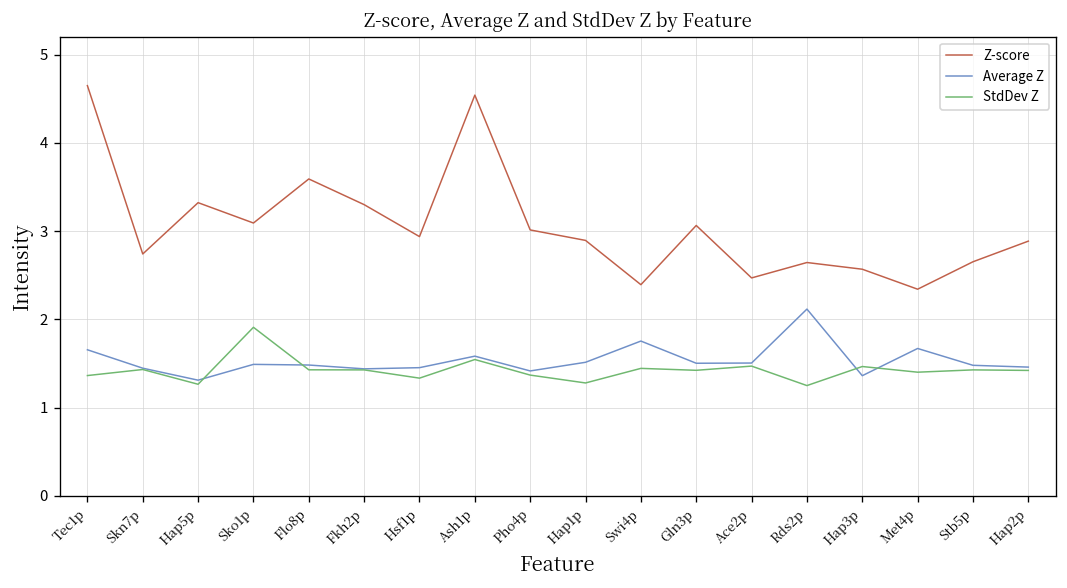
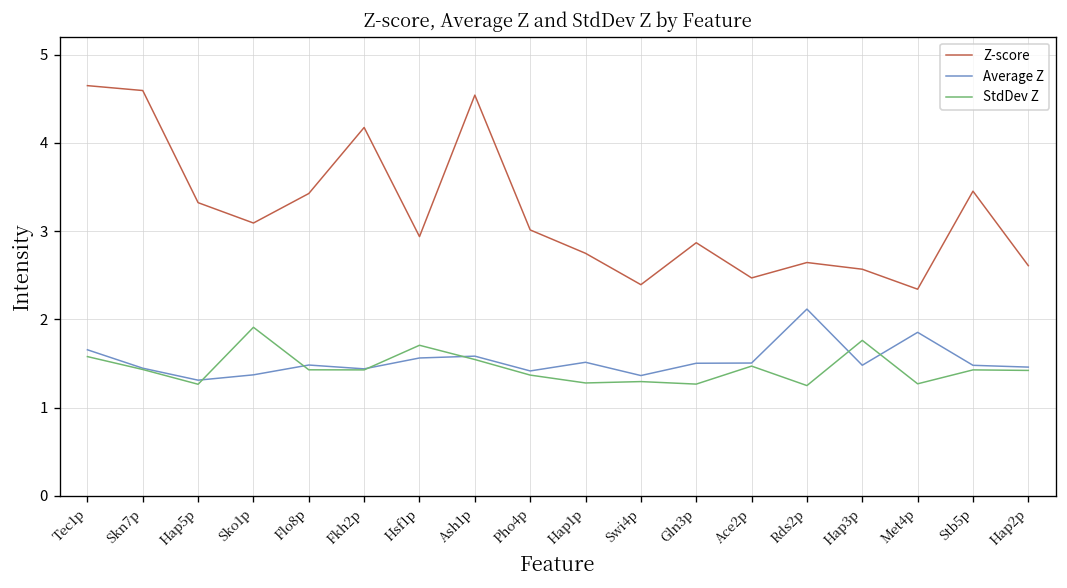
  {
    "Z-score": {
      "Tec1p": 4.6,
-     "Skn7p": 2.7,
+     "Skn7p": 4.6,
      "Hap5p": 3.3,
      "Sko1p": 3.1,
-     "Flo8p": 3.6,
-     "Fkh2p": 3.3,
+     "Flo8p": 3.4,
+     "Fkh2p": 4.2,
      "Hsf1p": 2.9,
      "Ash1p": 4.5,
      "Pho4p": 3.0,
-     "Hap1p": 2.9,
+     "Hap1p": 2.7,
      "Swi4p": 2.4,
-     "Gln3p": 3.1,
+     "Gln3p": 2.9,
      "Ace2p": 2.5,
      "Rds2p": 2.6,
      "Hap3p": 2.6,
      "Met4p": 2.3,
-     "Stb5p": 2.7,
-     "Hap2p": 2.9
+     "Stb5p": 3.5,
+     "Hap2p": 2.6
    },
    "Average Z": {
      "Tec1p": 1.7,
      "Hap5p": 1.3,
-     "Sko1p": 1.5,
+     "Sko1p": 1.4,
      "Flo8p": 1.5,
-     "Hsf1p": 1.5,
+     "Hsf1p": 1.6,
      "Ash1p": 1.6,
      "Pho4p": 1.4,
      "Hap1p": 1.5,
-     "Swi4p": 1.8,
+     "Swi4p": 1.4,
      "Gln3p": 1.5,
      "Ace2p": 1.5,
      "Rds2p": 2.1,
-     "Hap3p": 1.4,
-     "Met4p": 1.7,
+     "Hap3p": 1.5,
+     "Met4p": 1.9,
      "Stb5p": 1.5,
      "Hap2p": 1.5
    },
    "StdDev Z": {
-     "Tec1p": 1.4,
+     "Tec1p": 1.6,
      "Hap5p": 1.3,
      "Sko1p": 1.9,
      "Flo8p": 1.4,
-     "Hsf1p": 1.3,
+     "Hsf1p": 1.7,
      "Ash1p": 1.5,
      "Pho4p": 1.4,
      "Hap1p": 1.3,
-     "Swi4p": 1.4,
-     "Gln3p": 1.4,
+     "Swi4p": 1.3,
+     "Gln3p": 1.3,
      "Ace2p": 1.5,
      "Rds2p": 1.2,
-     "Hap3p": 1.5,
-     "Met4p": 1.4,
+     "Hap3p": 1.8,
+     "Met4p": 1.3,
      "Stb5p": 1.4,
      "Hap2p": 1.4
    }
  }
